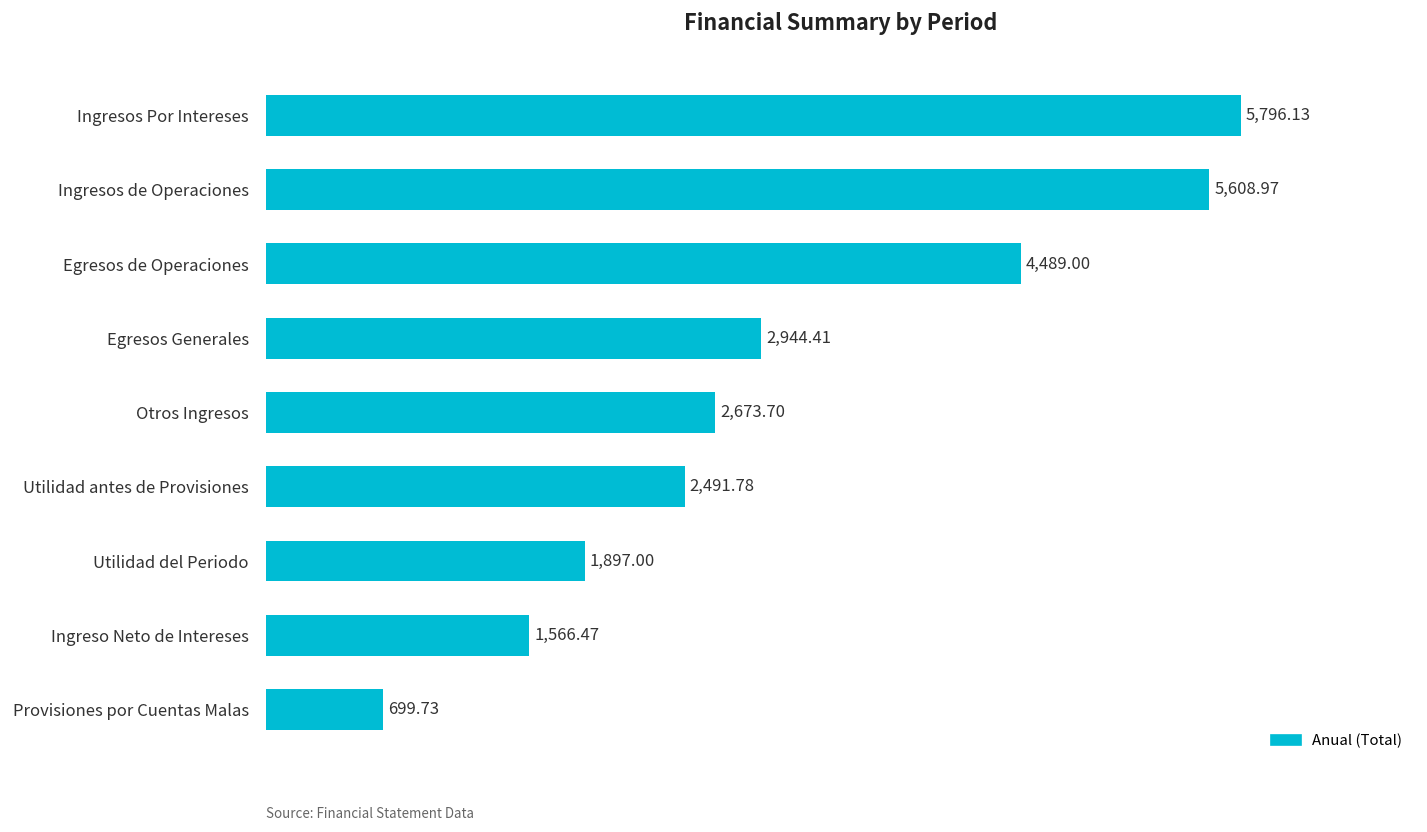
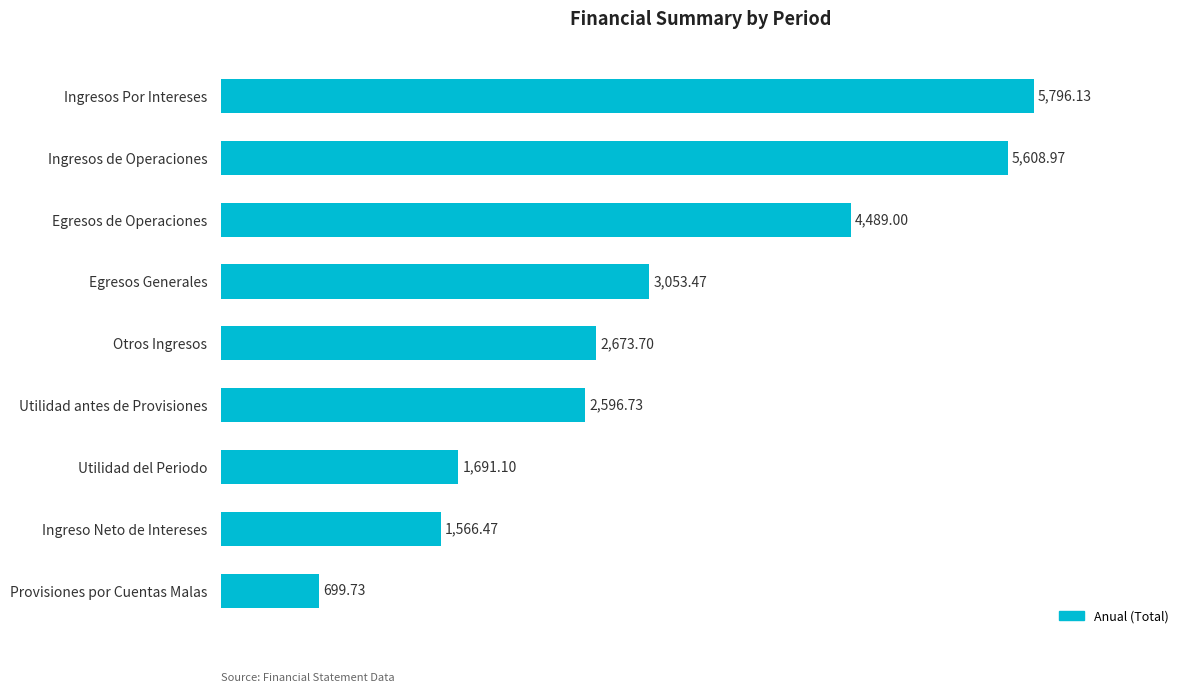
  {
    "Ingresos Por Intereses": "5,796.13",
    "Ingresos de Operaciones": "5,608.97",
    "Egresos de Operaciones": "4,489.00",
-   "Egresos Generales": "2,944.41",
+   "Egresos Generales": "3,053.47",
    "Otros Ingresos": "2,673.70",
-   "Utilidad antes de Provisiones": "2,491.78",
-   "Utilidad del Periodo": "1,897.00",
+   "Utilidad antes de Provisiones": "2,596.73",
+   "Utilidad del Periodo": "1,691.10",
    "Ingreso Neto de Intereses": "1,566.47",
    "Provisiones por Cuentas Malas": "699.73"
  }
